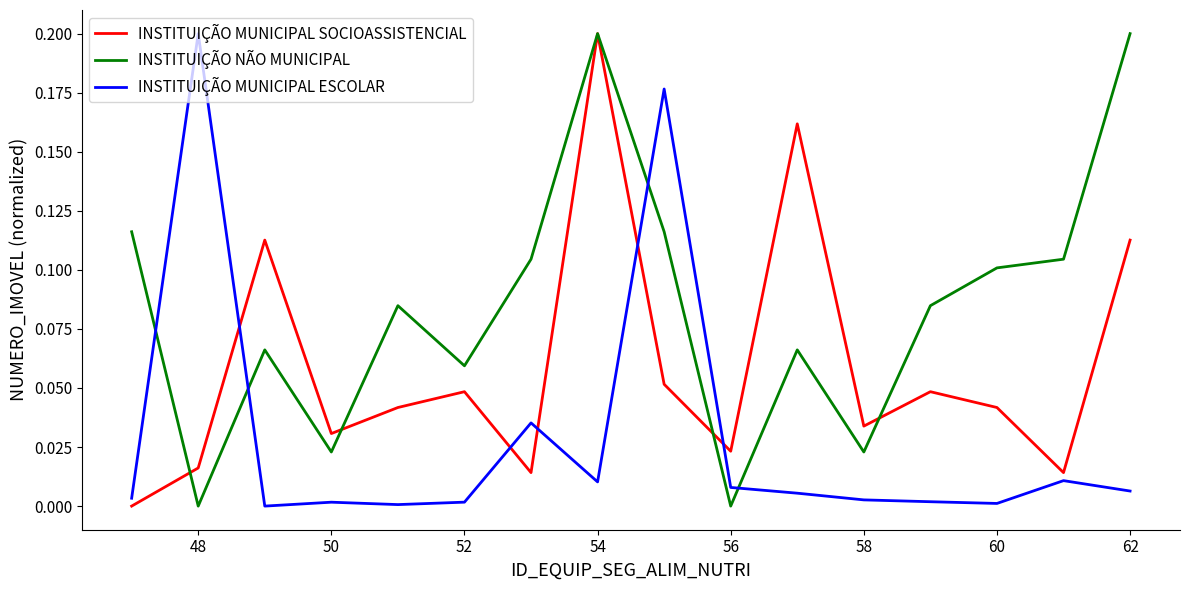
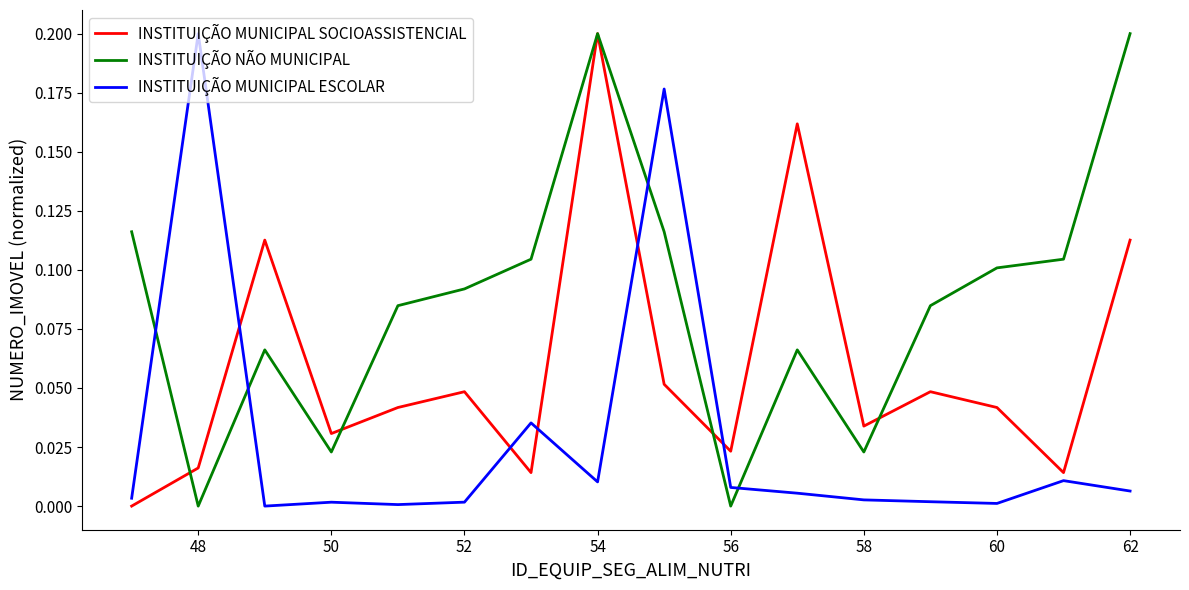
  {
    "INSTITUIÇÃO MUNICIPAL SOCIOASSISTENCIAL": {
      "48": 0.016,
      "50": 0.031,
      "52": 0.048,
      "56": 0.023,
      "58": 0.034,
      "60": 0.042,
      "62": 0.113
    },
    "INSTITUIÇÃO NÃO MUNICIPAL": {
      "48": 0.000,
      "50": 0.023,
-     "52": 0.059,
+     "52": 0.092,
      "56": 0.000,
      "58": 0.023,
      "60": 0.101,
      "62": 0.200
    },
    "INSTITUIÇÃO MUNICIPAL ESCOLAR": {
      "50": 0.002,
      "52": 0.002,
      "54": 0.010,
      "56": 0.008,
      "58": 0.003,
      "60": 0.001,
      "62": 0.006
    }
  }
